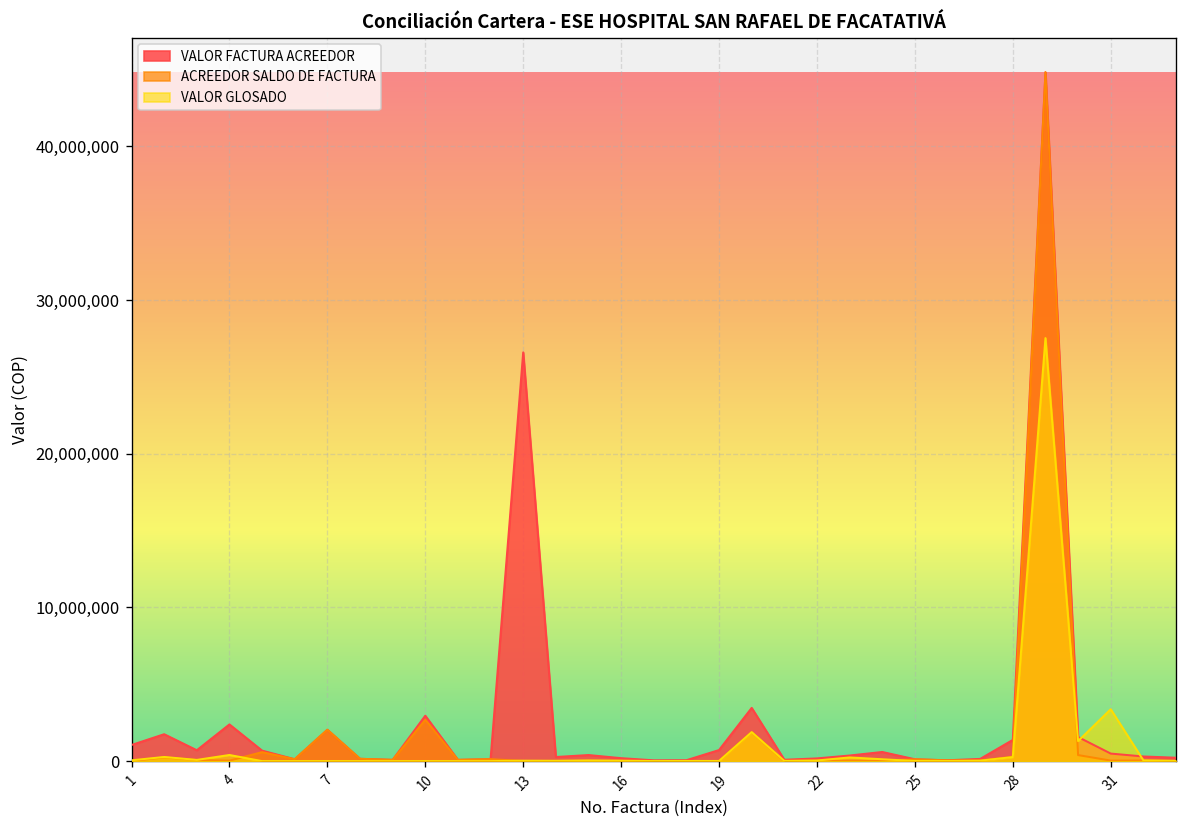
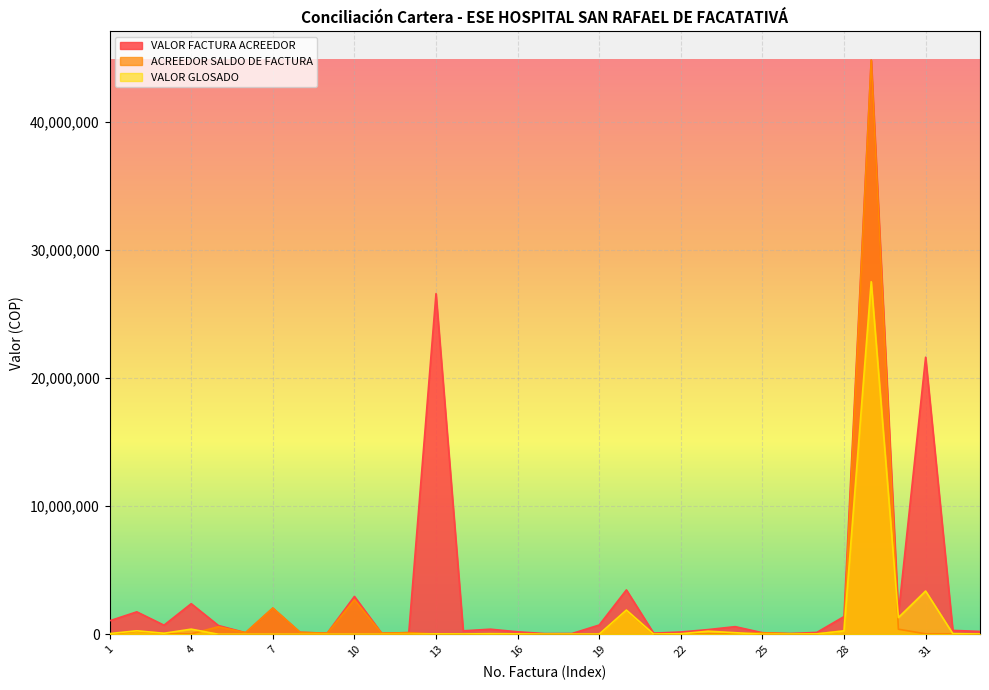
  {
    "VALOR FACTURA ACREEDOR": {
      "1": "1,000,000",
      "4": "2,400,000",
      "10": "3,000,000",
      "13": "26,600,000",
      "19": "700,000",
      "28": "1,400,000",
-     "31": "500,000"
+     "31": "21,600,000"
    },
    "ACREEDOR SALDO DE FACTURA": {
      "4": "0",
      "10": "2,700,000",
      "31": "0"
    },
    "VALOR GLOSADO": {
      "4": "400,000",
      "7": "0",
      "10": "0",
      "31": "3,400,000"
    }
  }
